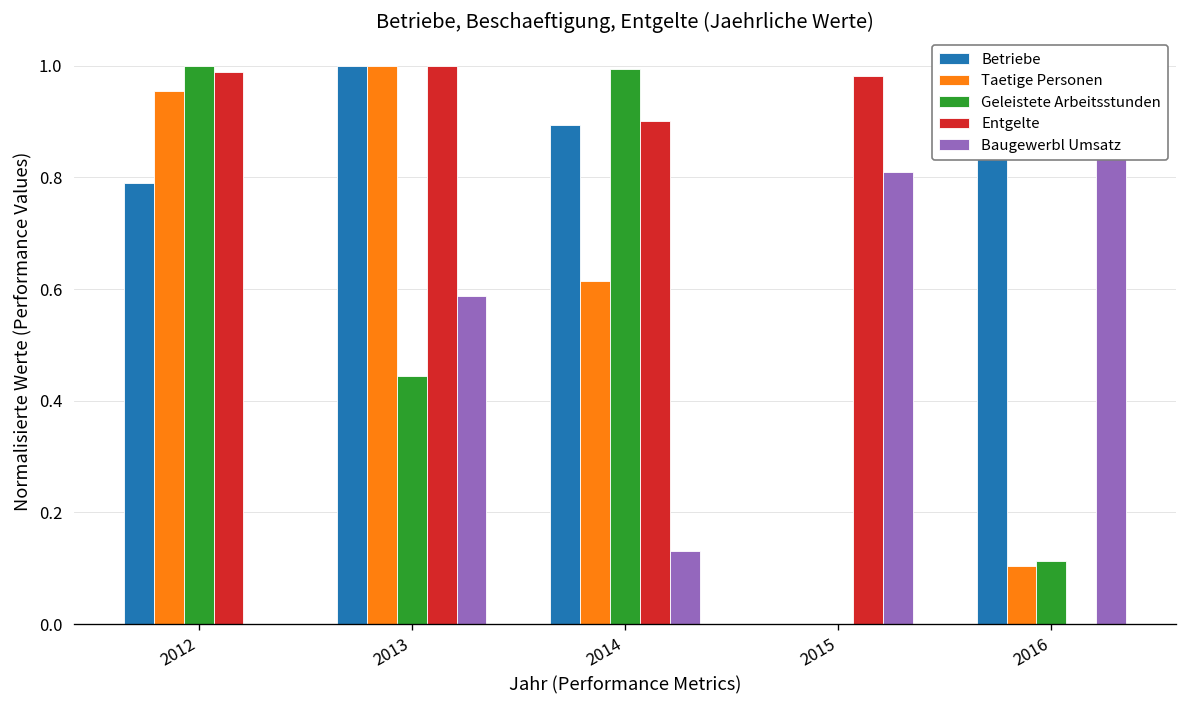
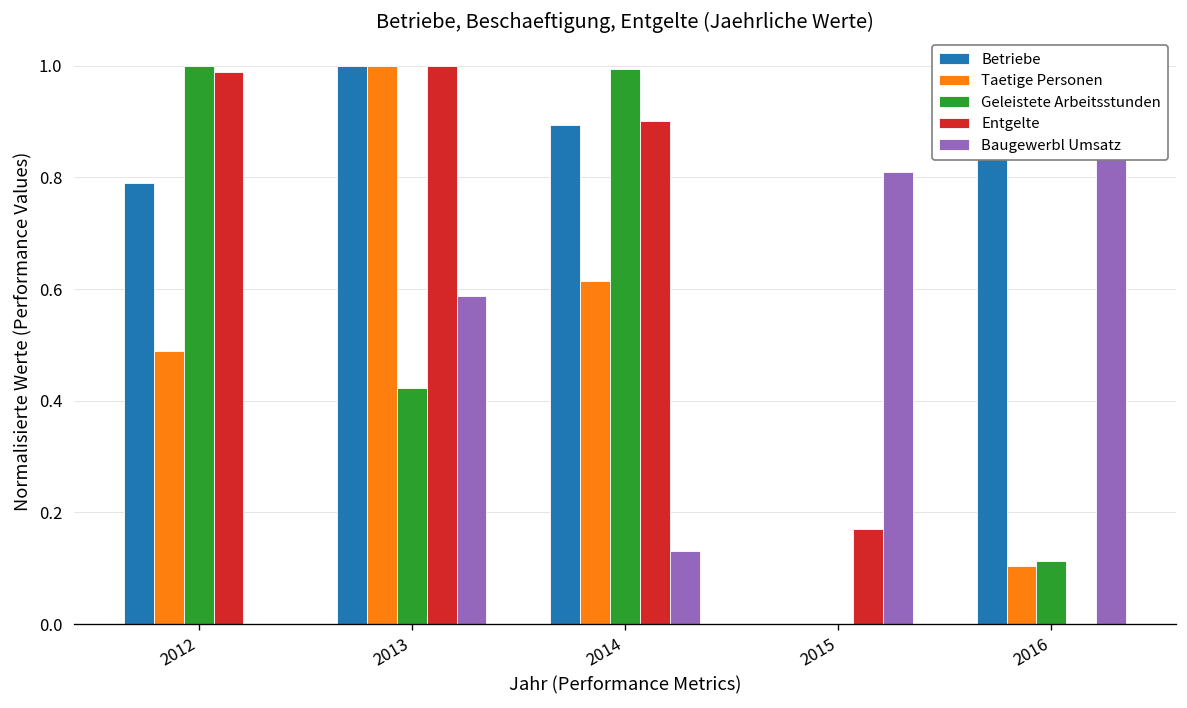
  {
    "Betriebe": {
      "2012": 0.79,
      "2013": 1.00,
      "2014": 0.89,
      "2015": 0.00
    },
    "Taetige Personen": {
-     "2012": 0.96,
+     "2012": 0.49,
      "2013": 1.00,
      "2014": 0.61,
      "2015": 0.00,
      "2016": 0.10
    },
    "Geleistete Arbeitsstunden": {
      "2012": 1.00,
-     "2013": 0.44,
+     "2013": 0.42,
      "2014": 0.99,
      "2015": 0.00,
      "2016": 0.11
    },
    "Entgelte": {
      "2012": 0.99,
      "2013": 1.00,
      "2014": 0.90,
-     "2015": 0.98,
+     "2015": 0.17,
      "2016": 0.00
    },
    "Baugewerbl Umsatz": {
      "2012": 0.00,
      "2013": 0.59,
      "2014": 0.13,
      "2015": 0.81
    }
  }
